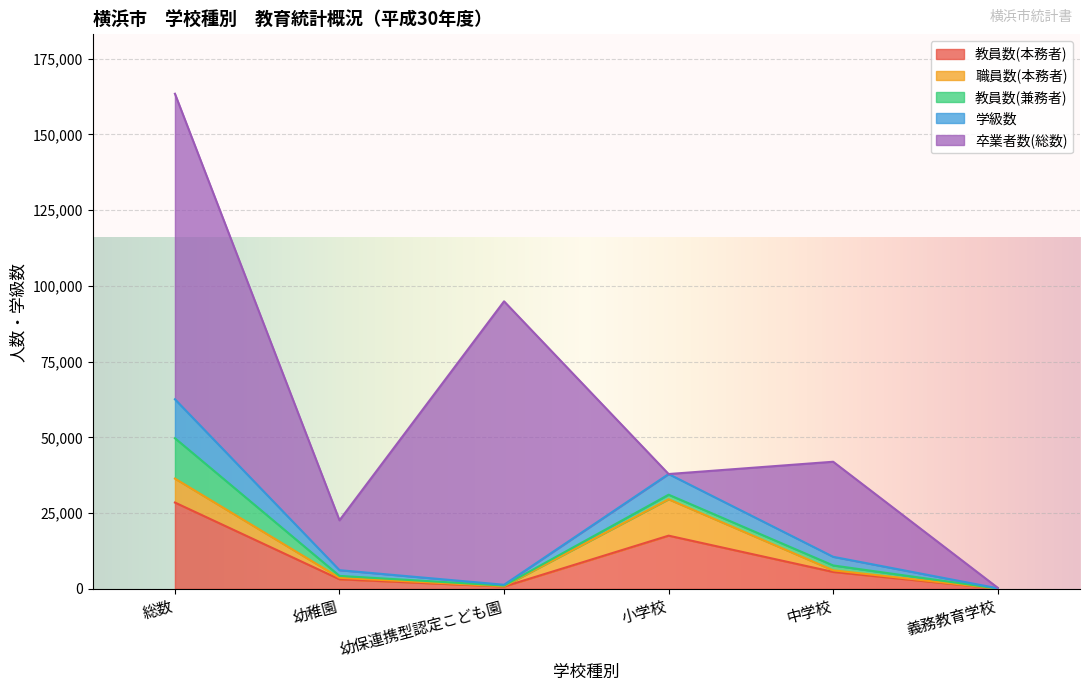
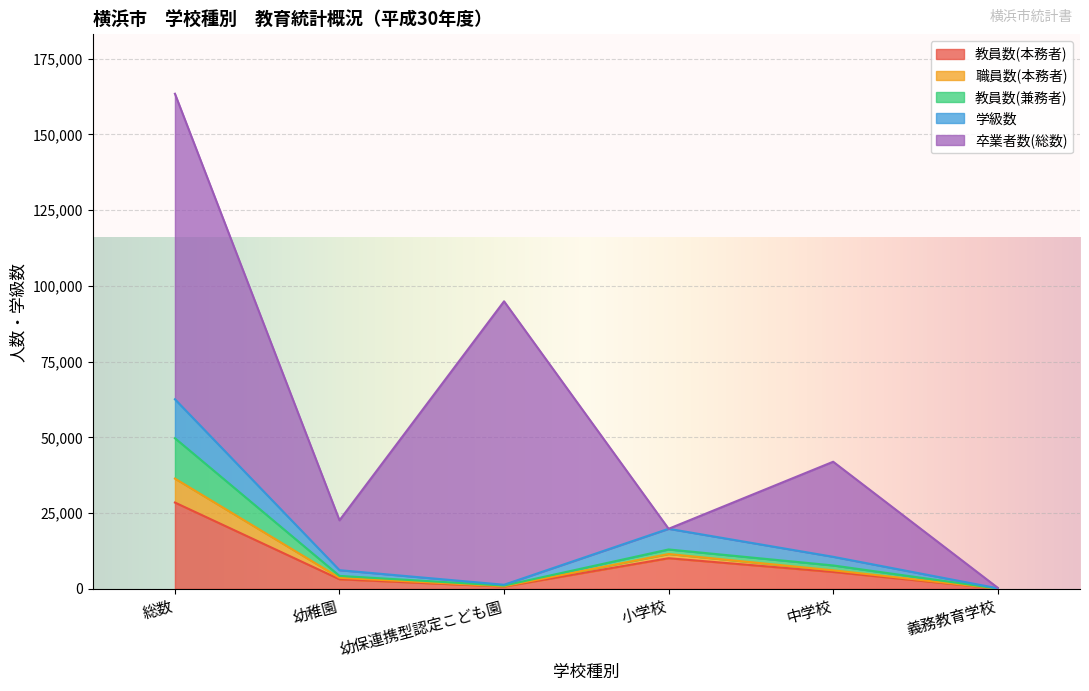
  {
    "教員数(本務者)": {
      "総数": "28,000",
-     "小学校": "18,000"
+     "小学校": "10,000"
    },
    "職員数(本務者)": {
      "総数": "8,000",
-     "小学校": "12,000"
+     "小学校": "1,000"
    },
    "教員数(兼務者)": {
      "総数": "13,000",
      "小学校": "2,000",
      "中学校": "2,000"
    },
    "学級数": {
      "総数": "13,000",
      "幼稚園": "2,000",
      "中学校": "3,000"
    },
    "卒業者数(総数)": {
      "総数": "101,000",
      "幼稚園": "16,000",
      "幼保連携型認定こども園": "94,000",
      "中学校": "31,000"
    }
  }
